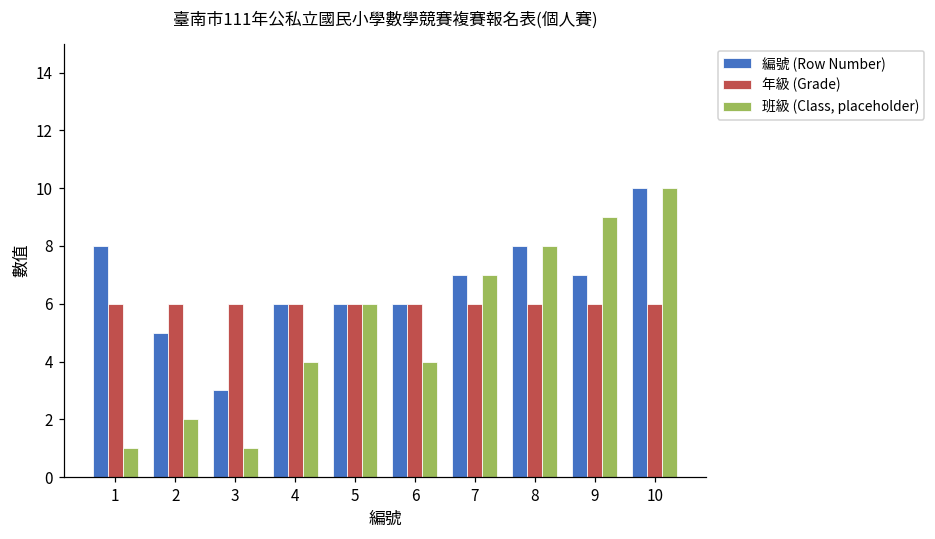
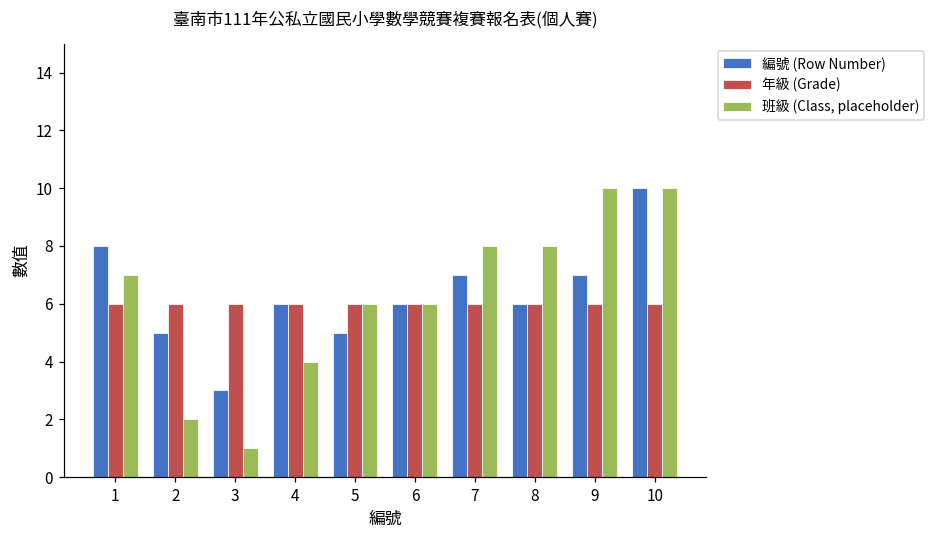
  {
    "編號 (Row Number)": {
      "1": 8,
      "2": 5,
      "3": 3,
      "4": 6,
-     "5": 6,
+     "5": 5,
      "6": 6,
      "7": 7,
-     "8": 8,
+     "8": 6,
      "9": 7,
      "10": 10
    },
    "年級 (Grade)": {
      "1": 6,
      "2": 6,
      "3": 6,
      "4": 6,
      "5": 6,
      "6": 6,
      "7": 6,
      "8": 6,
      "9": 6,
      "10": 6
    },
    "班級 (Class, placeholder)": {
-     "1": 1,
+     "1": 7,
      "2": 2,
      "3": 1,
      "4": 4,
      "5": 6,
-     "6": 4,
-     "7": 7,
+     "6": 6,
+     "7": 8,
      "8": 8,
-     "9": 9,
+     "9": 10,
      "10": 10
    }
  }
